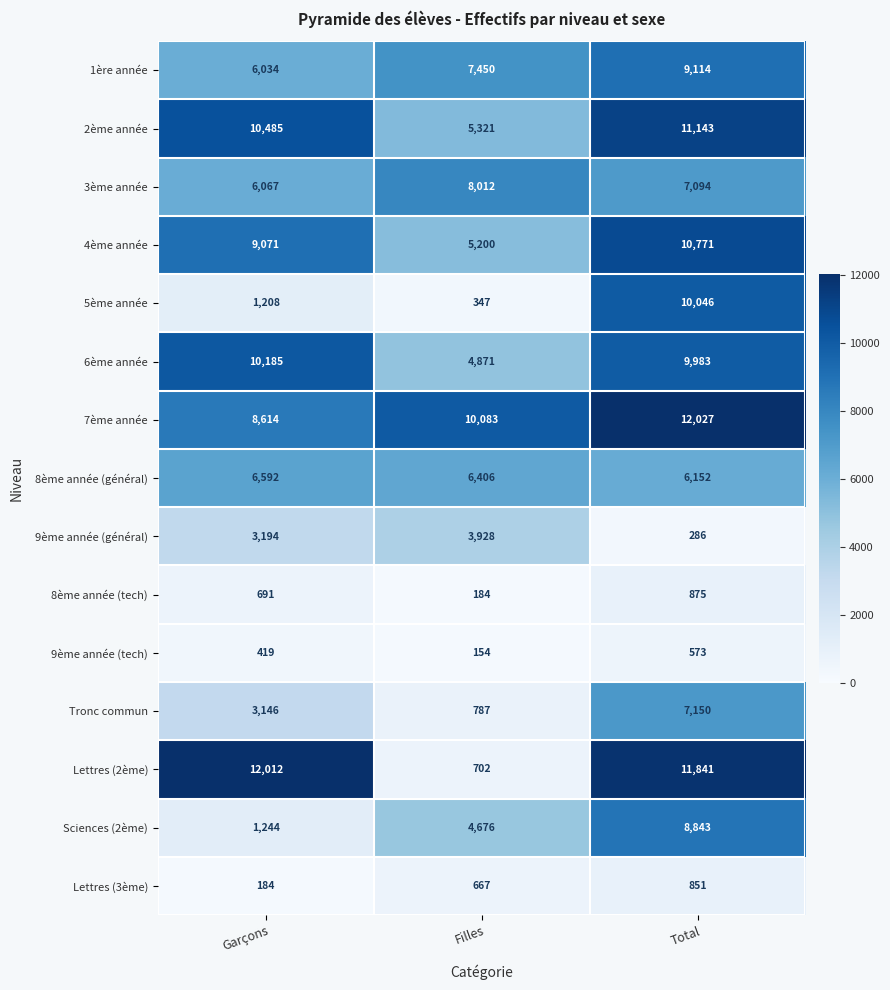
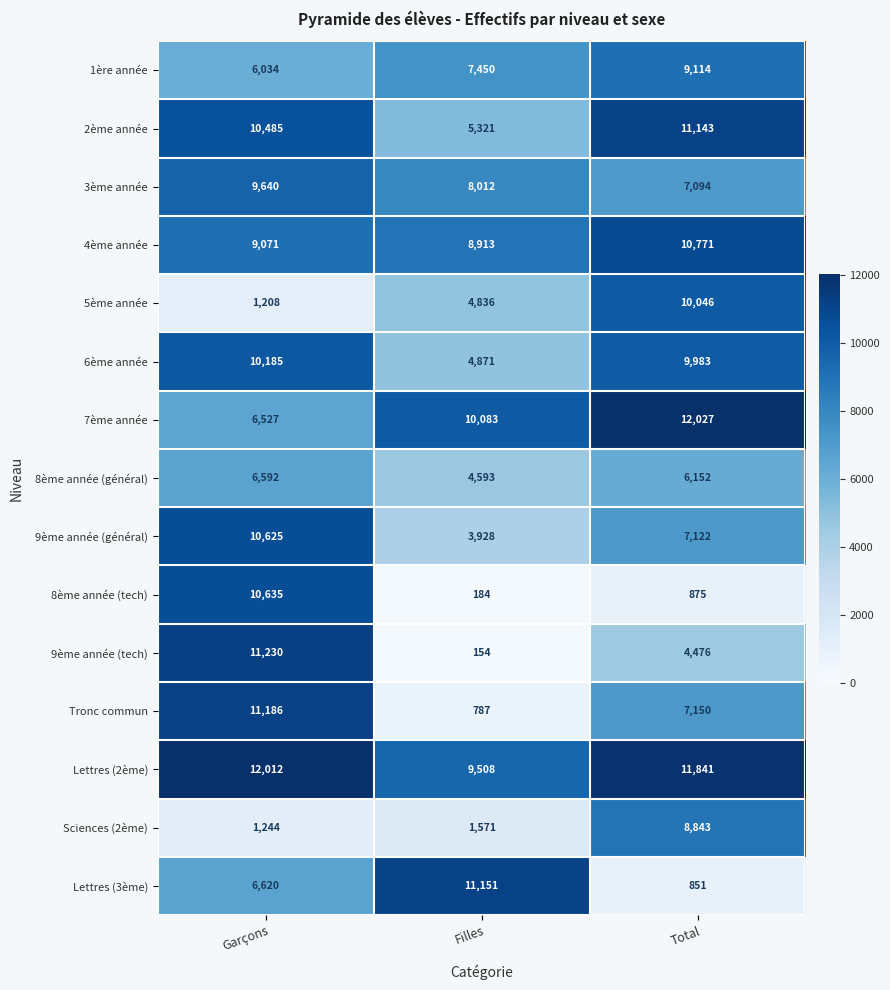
  {
    "1ère année": {
      "Garçons": "6,034",
      "Filles": "7,450",
      "Total": "9,114"
    },
    "2ème année": {
      "Garçons": "10,485",
      "Filles": "5,321",
      "Total": "11,143"
    },
    "3ème année": {
-     "Garçons": "6,067",
+     "Garçons": "9,640",
      "Filles": "8,012",
      "Total": "7,094"
    },
    "4ème année": {
      "Garçons": "9,071",
-     "Filles": "5,200",
+     "Filles": "8,913",
      "Total": "10,771"
    },
    "5ème année": {
      "Garçons": "1,208",
-     "Filles": "347",
+     "Filles": "4,836",
      "Total": "10,046"
    },
    "6ème année": {
      "Garçons": "10,185",
      "Filles": "4,871",
      "Total": "9,983"
    },
    "7ème année": {
-     "Garçons": "8,614",
+     "Garçons": "6,527",
      "Filles": "10,083",
      "Total": "12,027"
    },
    "8ème année (général)": {
      "Garçons": "6,592",
-     "Filles": "6,406",
+     "Filles": "4,593",
      "Total": "6,152"
    },
    "9ème année (général)": {
-     "Garçons": "3,194",
+     "Garçons": "10,625",
      "Filles": "3,928",
-     "Total": "286"
+     "Total": "7,122"
    },
    "8ème année (tech)": {
-     "Garçons": "691",
+     "Garçons": "10,635",
      "Filles": "184",
      "Total": "875"
    },
    "9ème année (tech)": {
-     "Garçons": "419",
+     "Garçons": "11,230",
      "Filles": "154",
-     "Total": "573"
+     "Total": "4,476"
    },
    "Tronc commun": {
-     "Garçons": "3,146",
+     "Garçons": "11,186",
      "Filles": "787",
      "Total": "7,150"
    },
    "Lettres (2ème)": {
      "Garçons": "12,012",
-     "Filles": "702",
+     "Filles": "9,508",
      "Total": "11,841"
    },
    "Sciences (2ème)": {
      "Garçons": "1,244",
-     "Filles": "4,676",
+     "Filles": "1,571",
      "Total": "8,843"
    },
    "Lettres (3ème)": {
-     "Garçons": "184",
-     "Filles": "667",
+     "Garçons": "6,620",
+     "Filles": "11,151",
      "Total": "851"
    }
  }
